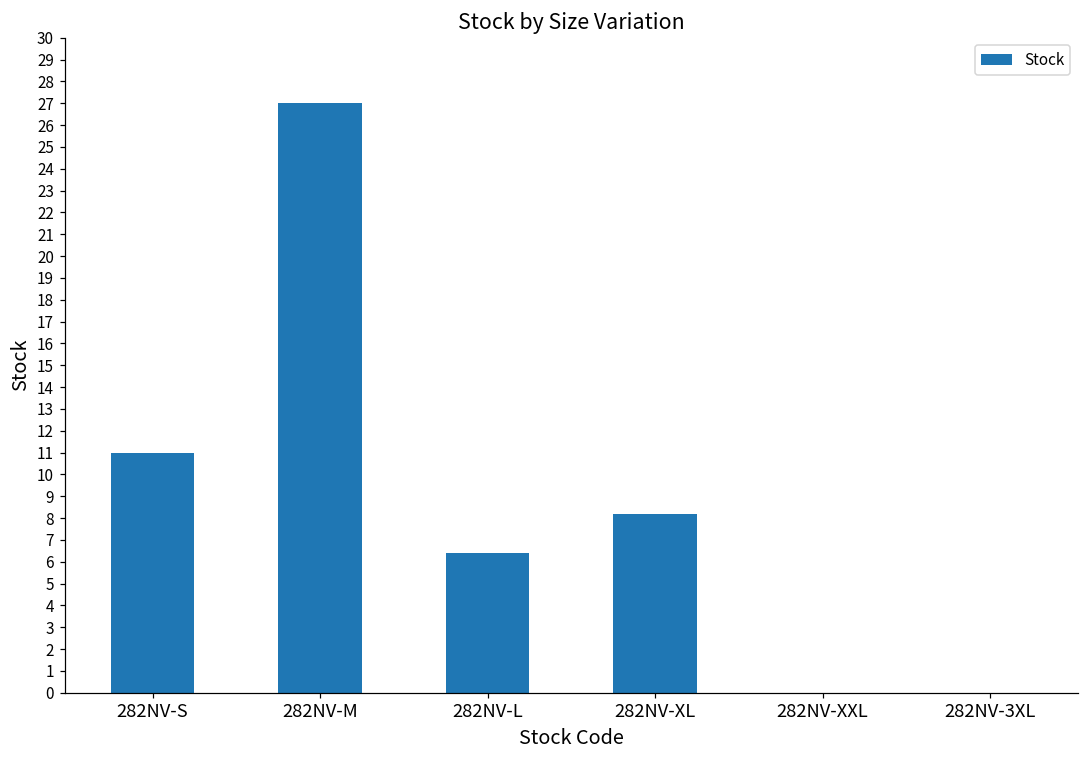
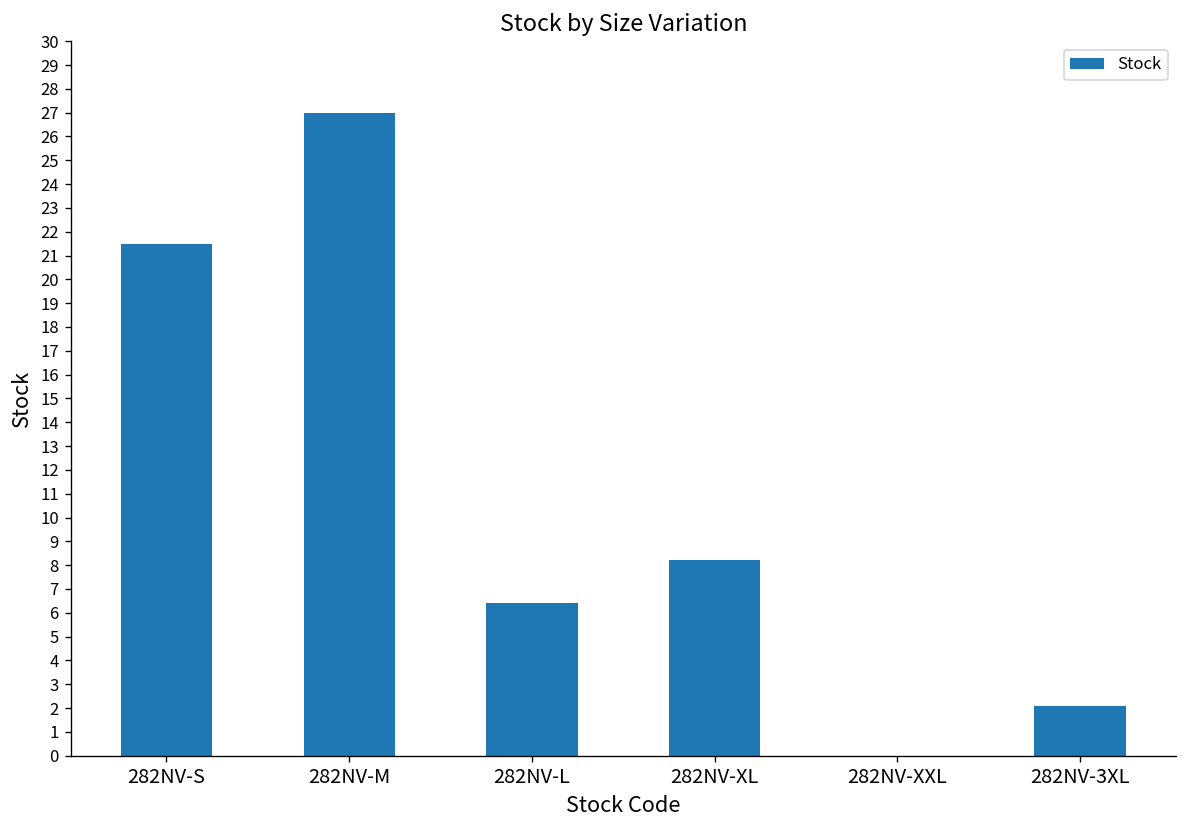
  {
-   "282NV-S": 11.0,
+   "282NV-S": 21.5,
    "282NV-M": 27.0,
    "282NV-L": 6.4,
    "282NV-XL": 8.2,
    "282NV-XXL": 0.0,
-   "282NV-3XL": 0.0
+   "282NV-3XL": 2.1
  }
